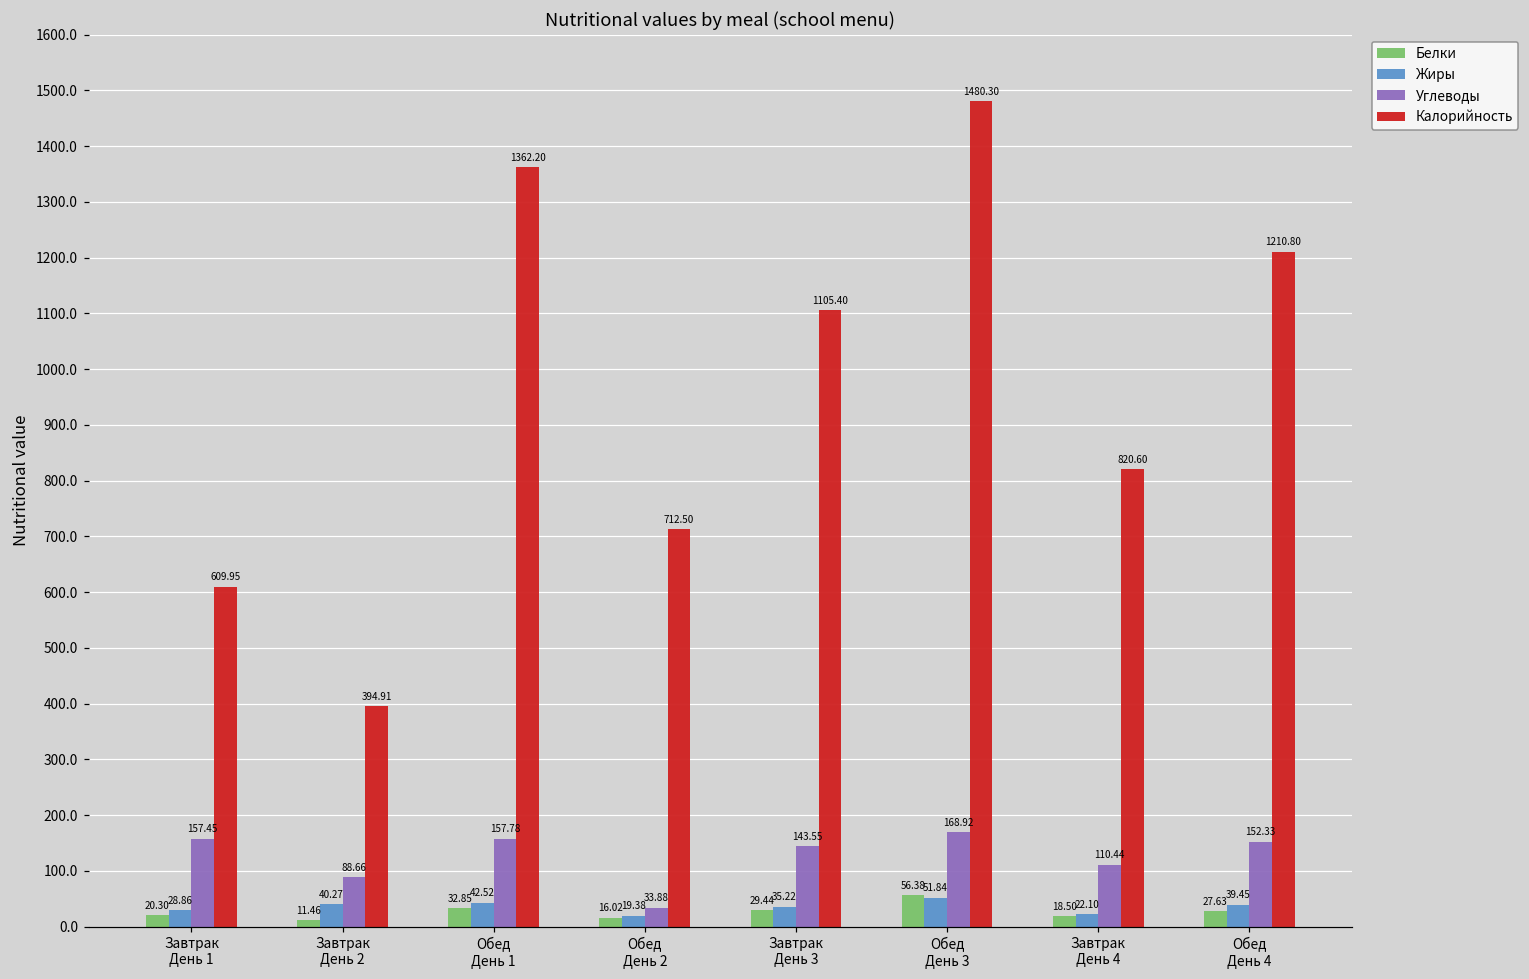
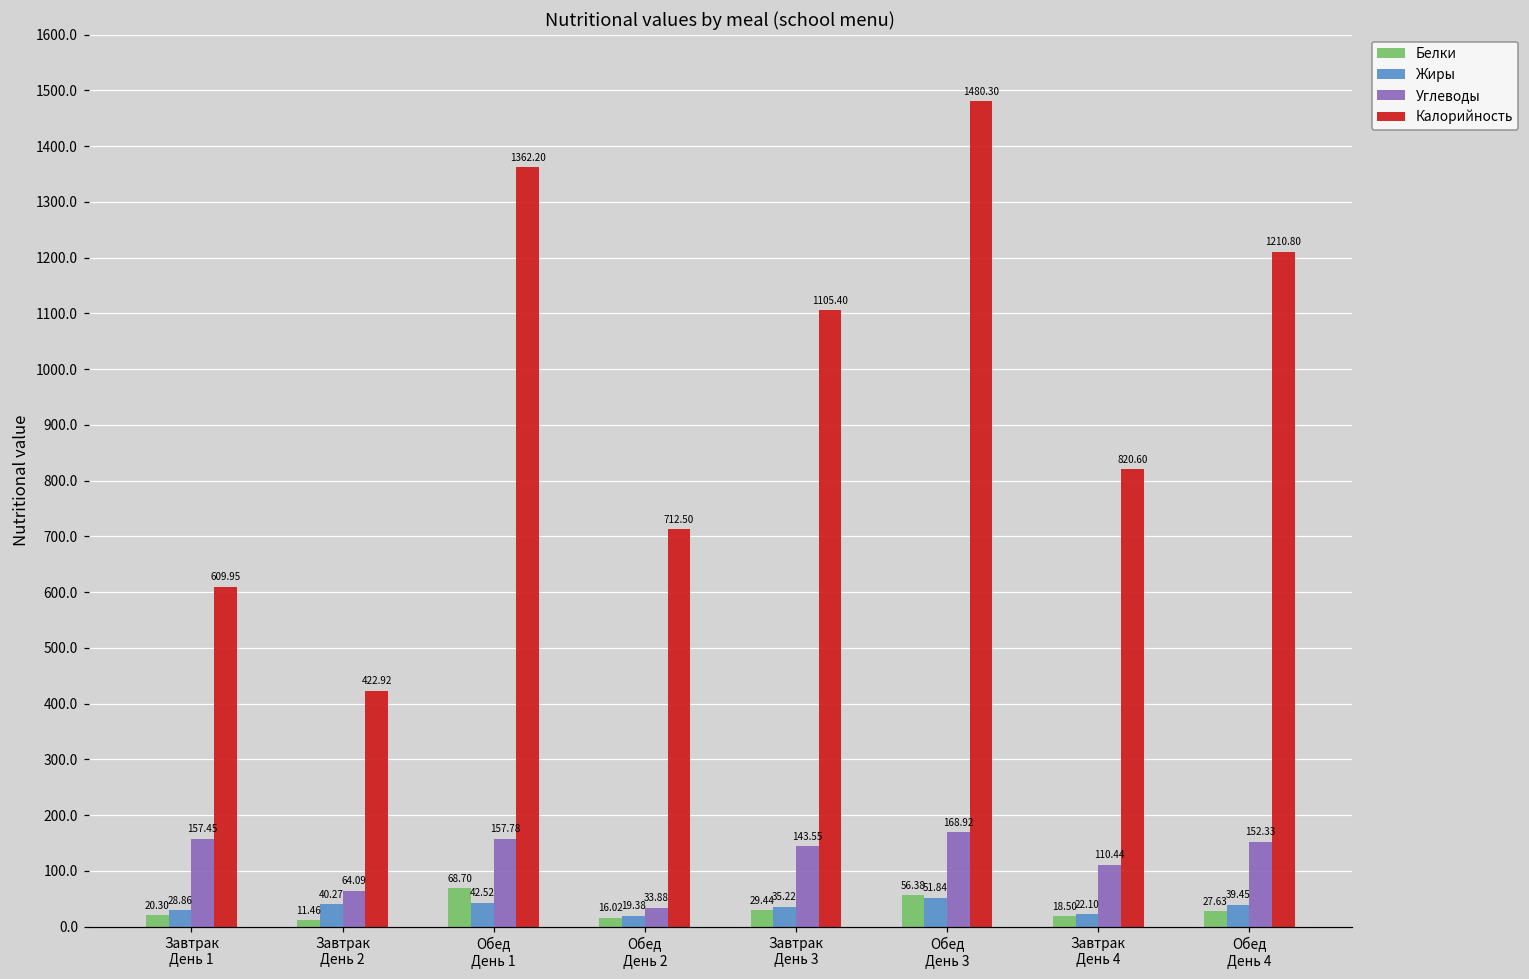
  {
    "Белки": {
      "Завтрак День 1": 20.30,
      "Завтрак День 2": 11.46,
-     "Обед День 1": 32.85,
+     "Обед День 1": 68.70,
      "Обед День 2": 16.02,
      "Завтрак День 3": 29.44,
      "Обед День 3": 56.38,
      "Завтрак День 4": 18.50,
      "Обед День 4": 27.63
    },
    "Жиры": {
      "Завтрак День 1": 28.86,
      "Завтрак День 2": 40.27,
      "Обед День 1": 42.52,
      "Обед День 2": 19.38,
      "Завтрак День 3": 35.22,
      "Обед День 3": 51.84,
      "Завтрак День 4": 22.10,
      "Обед День 4": 39.45
    },
    "Углеводы": {
      "Завтрак День 1": 157.45,
-     "Завтрак День 2": 88.66,
+     "Завтрак День 2": 64.09,
      "Обед День 1": 157.78,
      "Обед День 2": 33.88,
      "Завтрак День 3": 143.55,
      "Обед День 3": 168.92,
      "Завтрак День 4": 110.44,
      "Обед День 4": 152.33
    },
    "Калорийность": {
      "Завтрак День 1": 609.95,
-     "Завтрак День 2": 394.91,
+     "Завтрак День 2": 422.92,
      "Обед День 1": 1362.20,
      "Обед День 2": 712.50,
      "Завтрак День 3": 1105.40,
      "Обед День 3": 1480.30,
      "Завтрак День 4": 820.60,
      "Обед День 4": 1210.80
    }
  }
